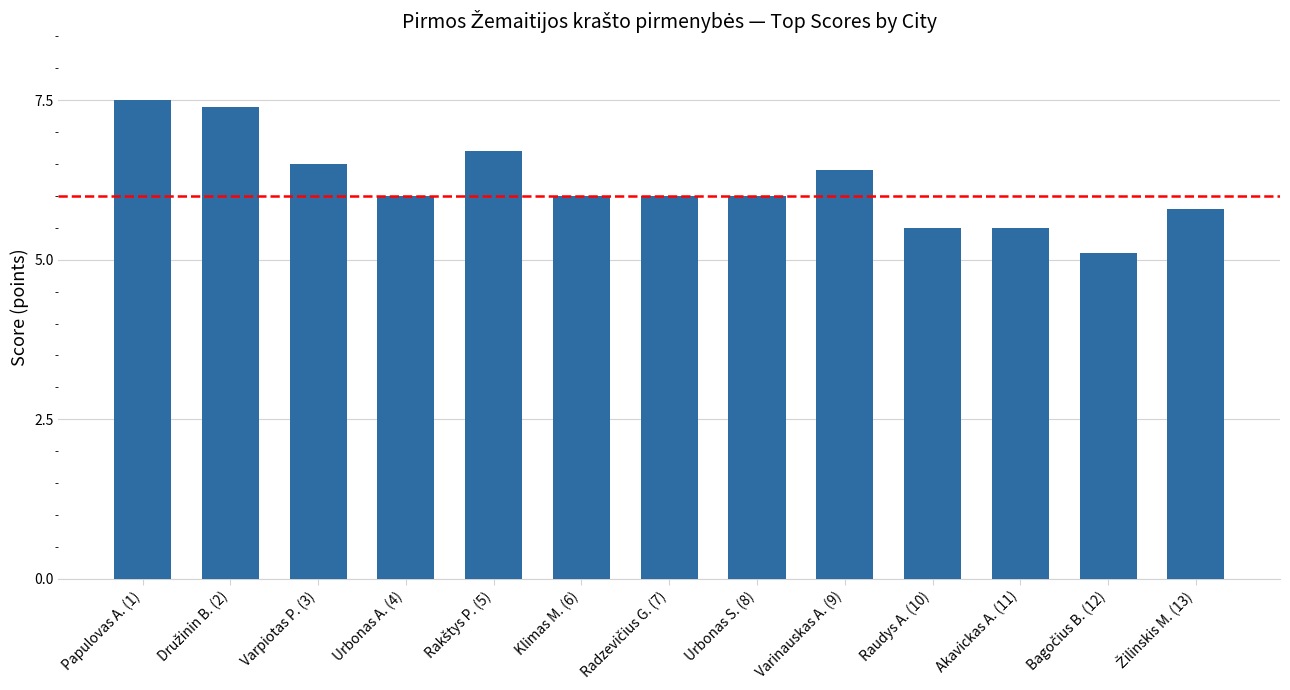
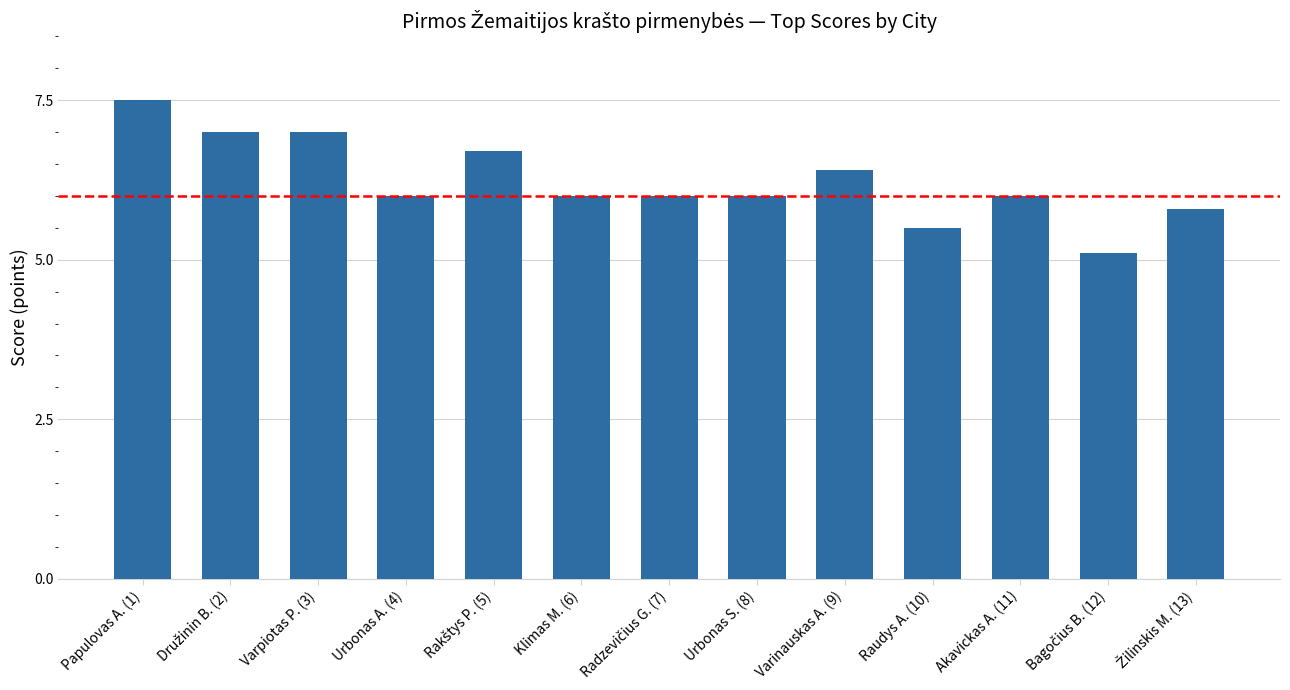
  {
    "Papulovas A. (1)": 7.5,
-   "Družinin B. (2)": 7.4,
-   "Varpiotas P. (3)": 6.5,
+   "Družinin B. (2)": 7.0,
+   "Varpiotas P. (3)": 7.0,
    "Urbonas A. (4)": 6.0,
    "Rakštys P. (5)": 6.7,
    "Klimas M. (6)": 6.0,
    "Radzevičius G. (7)": 6.0,
    "Urbonas S. (8)": 6.0,
    "Varinauskas A. (9)": 6.4,
    "Raudys A. (10)": 5.5,
-   "Akavickas A. (11)": 5.5,
+   "Akavickas A. (11)": 6.0,
    "Bagočius B. (12)": 5.1,
    "Žilinskis M. (13)": 5.8
  }
